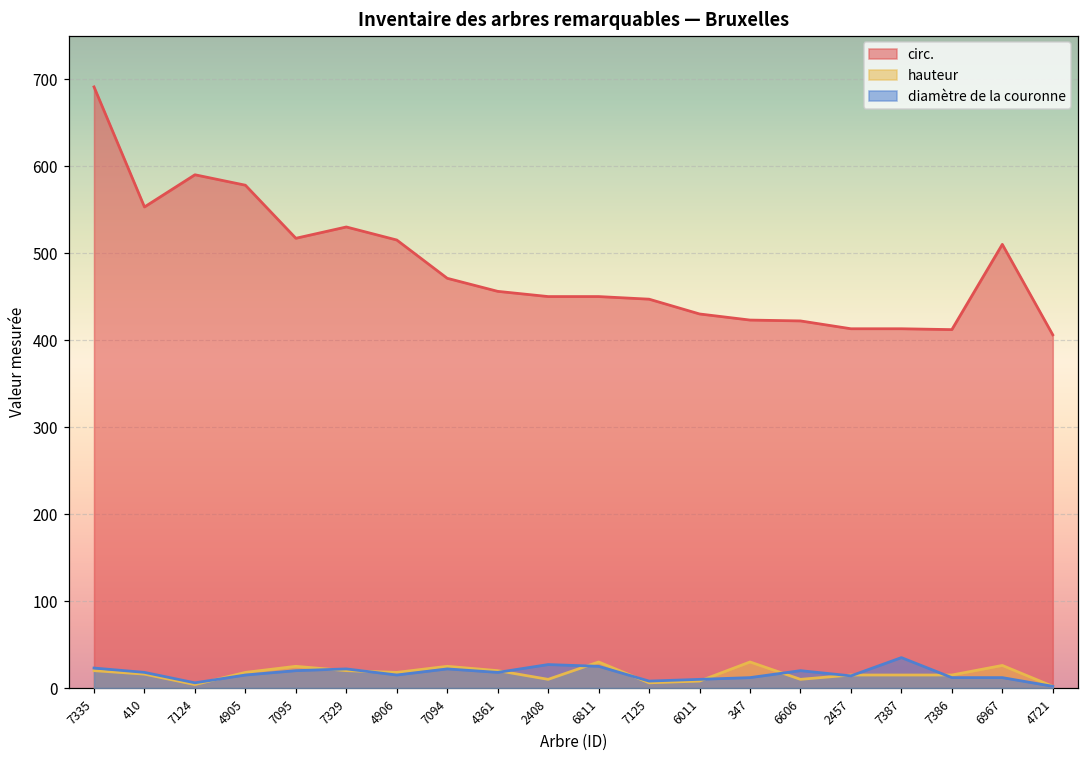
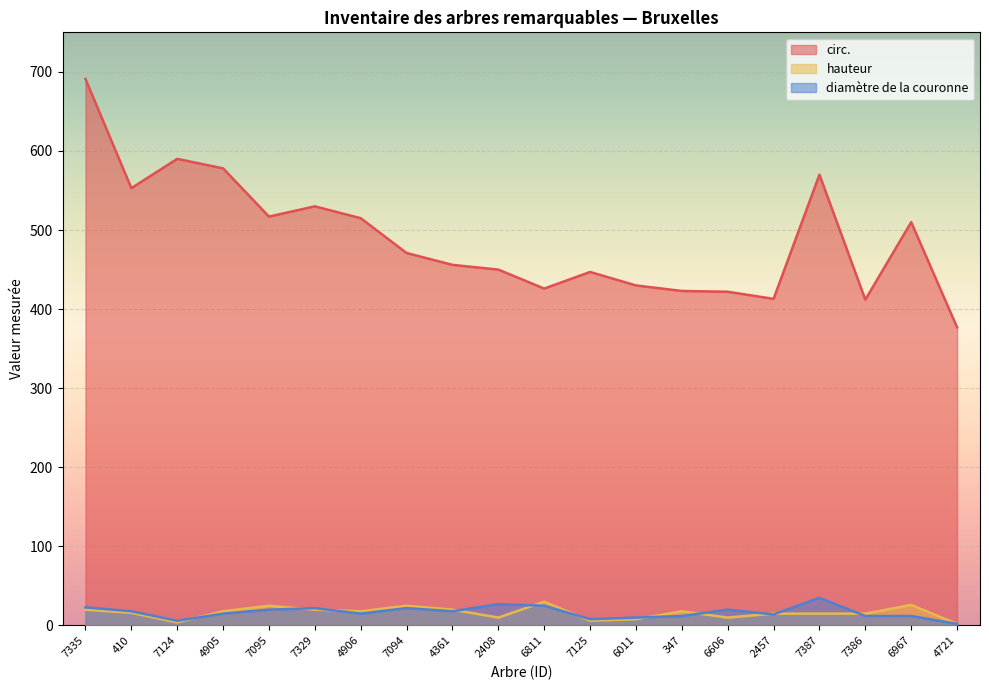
  {
    "circ.": {
      "7335": 690,
      "410": 550,
      "7124": 590,
      "4905": 580,
      "7095": 520,
      "7329": 530,
      "4906": 520,
      "7094": 470,
      "4361": 460,
      "2408": 450,
-     "6811": 450,
+     "6811": 430,
      "7125": 450,
      "6011": 430,
      "347": 420,
      "6606": 420,
      "2457": 410,
-     "7387": 410,
+     "7387": 570,
      "7386": 410,
      "6967": 510,
-     "4721": 410
+     "4721": 380
    },
    "hauteur": {
      "7095": 30,
      "2408": 10,
      "6811": 30,
-     "347": 30,
+     "347": 20,
      "6606": 10,
      "7387": 20,
      "6967": 30
    },
    "diamètre de la couronne": {
      "7095": 20,
      "2408": 30,
      "6811": 30,
      "347": 10,
      "6606": 20,
      "7387": 40,
      "6967": 10
    }
  }
